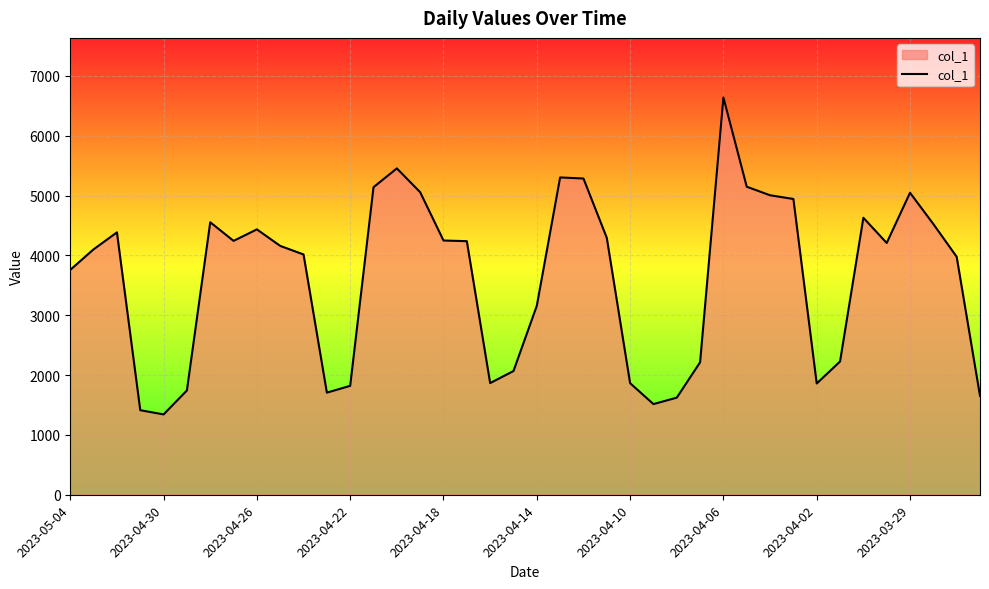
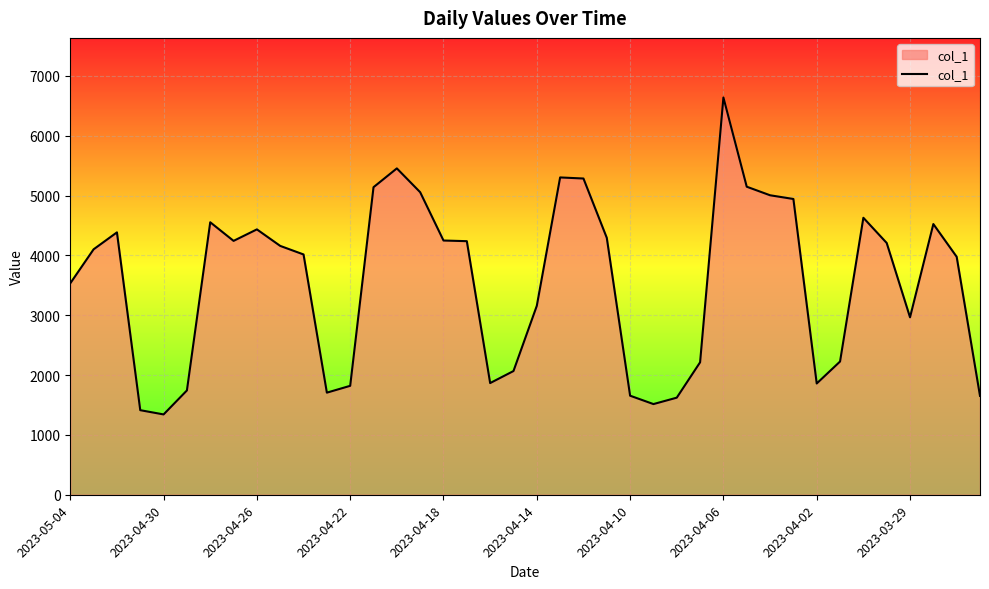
  {
-   "2023-05-04": 3800,
+   "2023-05-04": 3500,
    "2023-04-30": 1300,
    "2023-04-26": 4400,
    "2023-04-22": 1800,
    "2023-04-18": 4200,
    "2023-04-14": 3200,
-   "2023-04-10": 1900,
+   "2023-04-10": 1700,
    "2023-04-06": 6600,
    "2023-04-02": 1900,
-   "2023-03-29": 5000
+   "2023-03-29": 3000
  }
